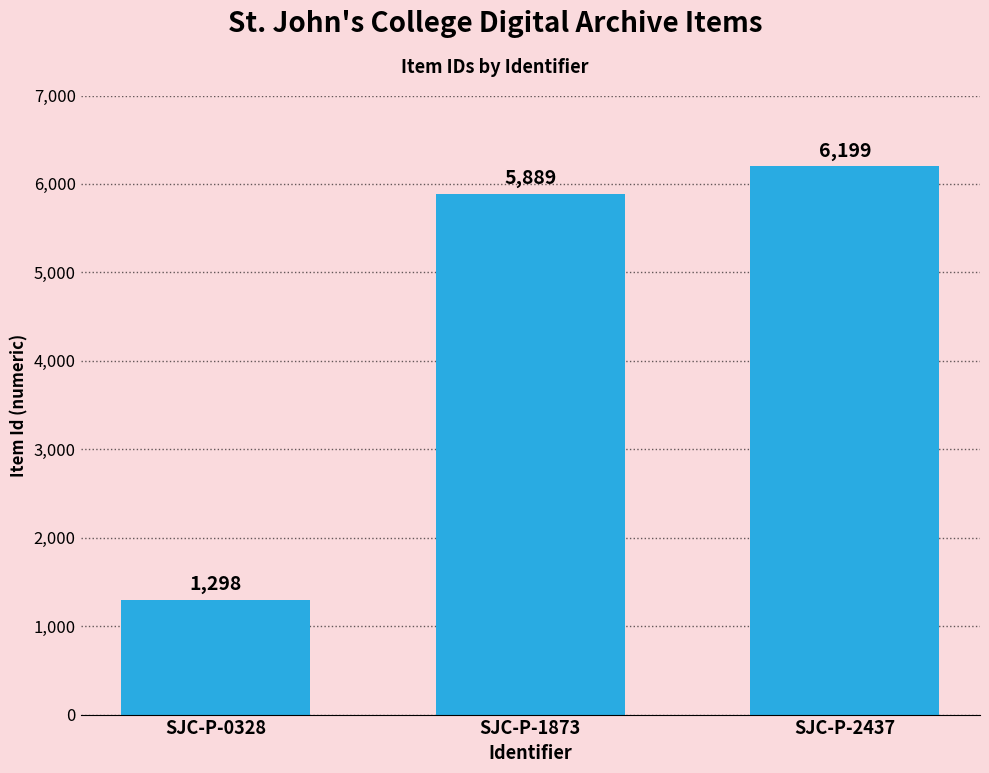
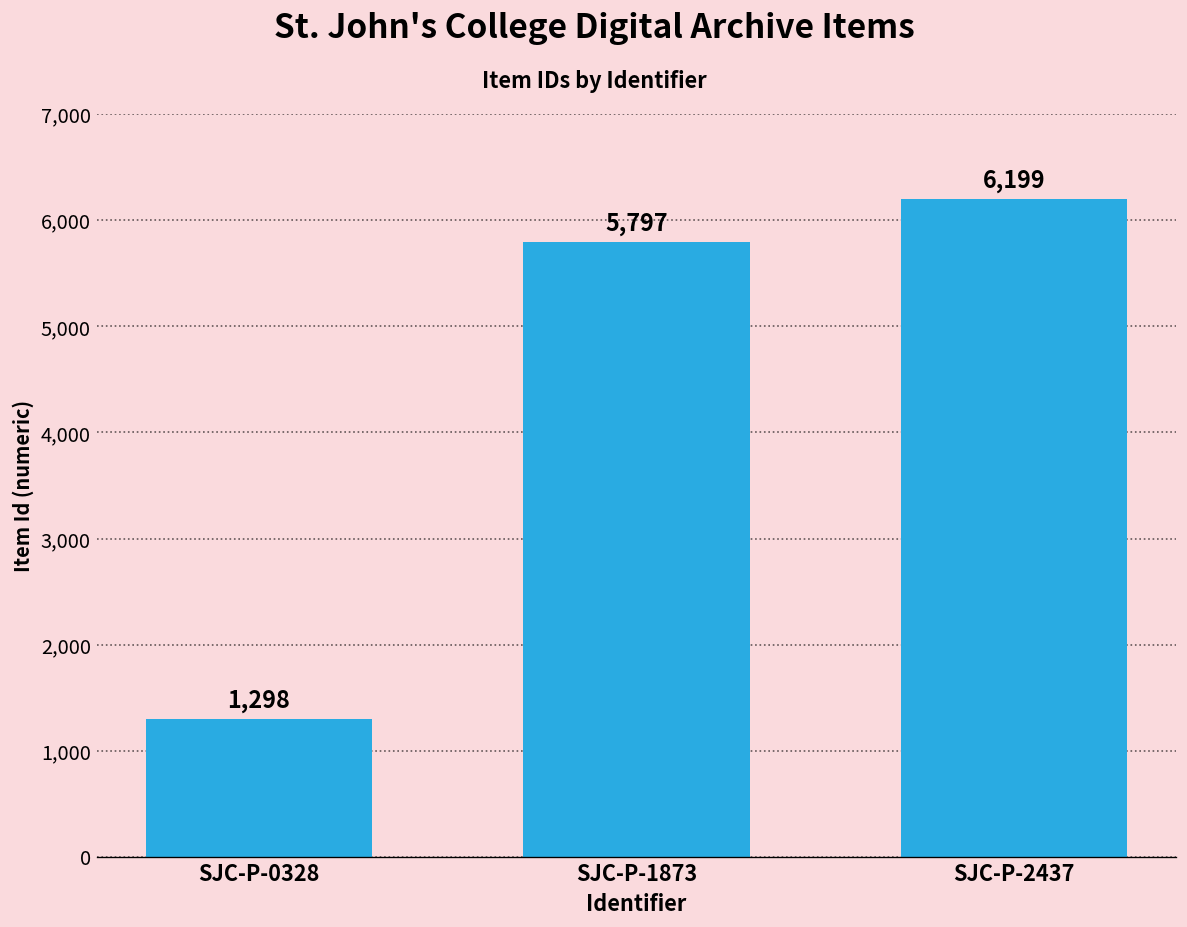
  {
    "SJC-P-0328": "1,298",
-   "SJC-P-1873": "5,889",
+   "SJC-P-1873": "5,797",
    "SJC-P-2437": "6,199"
  }
